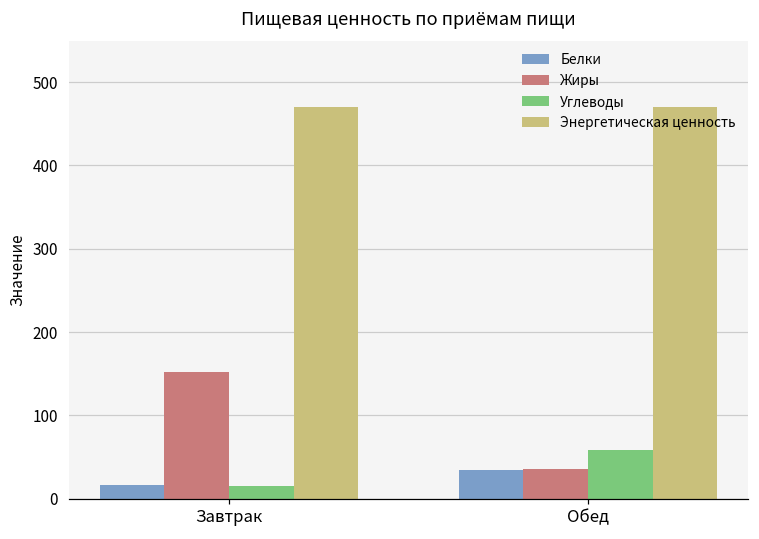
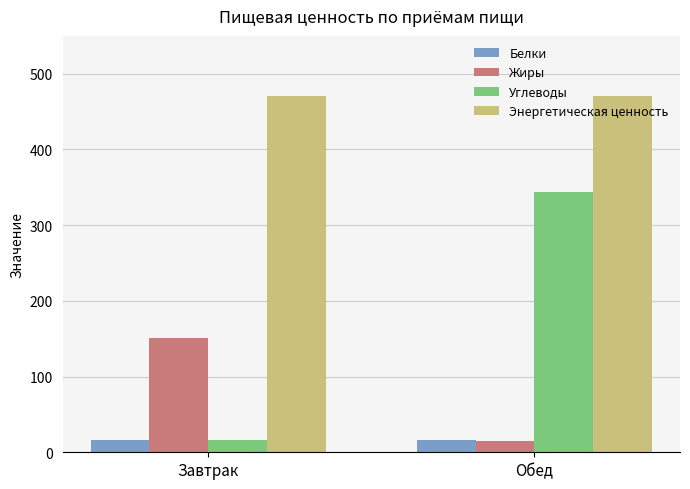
  {
    "Белки": {
      "Завтрак": 20,
-     "Обед": 30
+     "Обед": 20
    },
    "Жиры": {
      "Завтрак": 150,
-     "Обед": 40
+     "Обед": 20
    },
    "Углеводы": {
      "Завтрак": 20,
-     "Обед": 60
+     "Обед": 340
    },
    "Энергетическая ценность": {
      "Завтрак": 470,
      "Обед": 470
    }
  }
